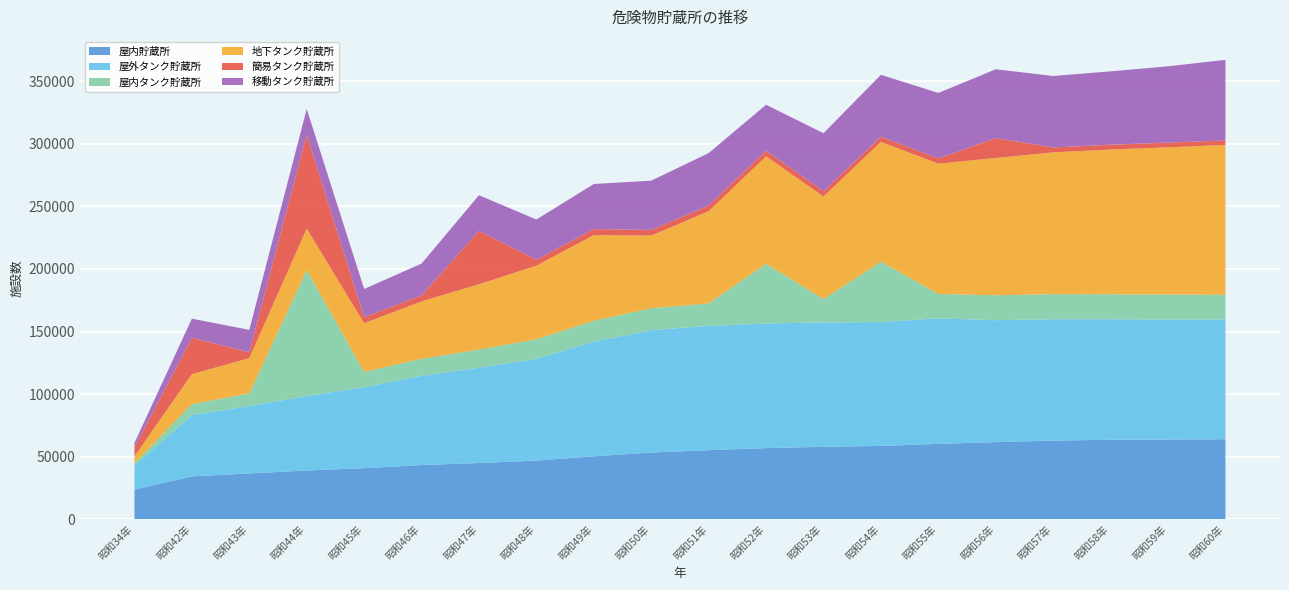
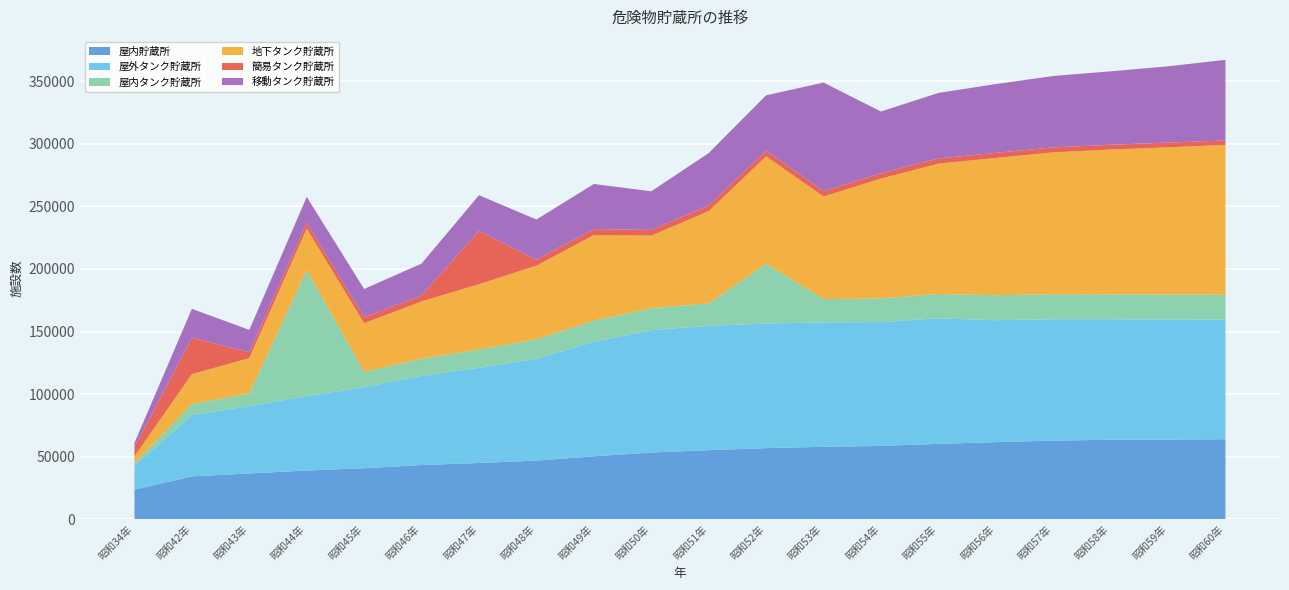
  {
    "屋内タンク貯蔵所": {
      "昭和34年": 2000,
      "昭和42年": 9000,
      "昭和43年": 10000,
      "昭和44年": 101000,
      "昭和45年": 12000,
      "昭和46年": 14000,
      "昭和47年": 15000,
      "昭和48年": 16000,
      "昭和49年": 17000,
      "昭和50年": 18000,
      "昭和51年": 18000,
      "昭和52年": 48000,
      "昭和53年": 19000,
-     "昭和54年": 48000,
+     "昭和54年": 19000,
      "昭和55年": 19000,
      "昭和56年": 20000,
      "昭和57年": 20000,
      "昭和58年": 20000,
      "昭和59年": 20000,
      "昭和60年": 20000
    },
    "地下タンク貯蔵所": {
      "昭和34年": 5000,
      "昭和42年": 24000,
      "昭和43年": 28000,
      "昭和44年": 33000,
      "昭和45年": 39000,
      "昭和46年": 46000,
      "昭和47年": 52000,
      "昭和48年": 59000,
      "昭和49年": 68000,
      "昭和50年": 58000,
      "昭和51年": 74000,
      "昭和52年": 86000,
      "昭和53年": 82000,
      "昭和54年": 96000,
      "昭和55年": 104000,
      "昭和56年": 110000,
      "昭和57年": 113000,
      "昭和58年": 116000,
      "昭和59年": 118000,
      "昭和60年": 120000
    },
    "簡易タンク貯蔵所": {
      "昭和34年": 7000,
      "昭和42年": 29000,
      "昭和43年": 5000,
-     "昭和44年": 75000,
+     "昭和44年": 5000,
      "昭和45年": 5000,
      "昭和46年": 5000,
      "昭和47年": 43000,
      "昭和48年": 5000,
      "昭和49年": 5000,
      "昭和50年": 5000,
      "昭和51年": 5000,
      "昭和52年": 4000,
      "昭和53年": 4000,
      "昭和54年": 4000,
      "昭和55年": 4000,
-     "昭和56年": 16000,
+     "昭和56年": 4000,
      "昭和57年": 4000,
      "昭和58年": 4000,
      "昭和59年": 4000,
      "昭和60年": 4000
    },
    "移動タンク貯蔵所": {
      "昭和34年": 4000,
-     "昭和42年": 15000,
+     "昭和42年": 23000,
      "昭和43年": 18000,
      "昭和44年": 21000,
      "昭和45年": 23000,
      "昭和46年": 25000,
      "昭和47年": 28000,
      "昭和48年": 32000,
      "昭和49年": 36000,
-     "昭和50年": 39000,
+     "昭和50年": 31000,
      "昭和51年": 42000,
-     "昭和52年": 37000,
-     "昭和53年": 46000,
+     "昭和52年": 44000,
+     "昭和53年": 87000,
      "昭和54年": 49000,
      "昭和55年": 52000,
      "昭和56年": 55000,
      "昭和57年": 57000,
      "昭和58年": 59000,
      "昭和59年": 61000,
      "昭和60年": 64000
    }
  }
